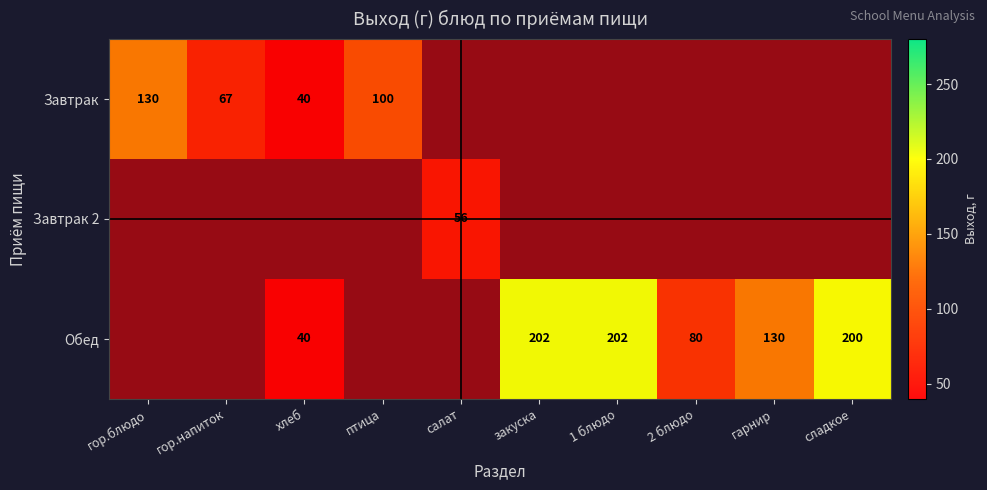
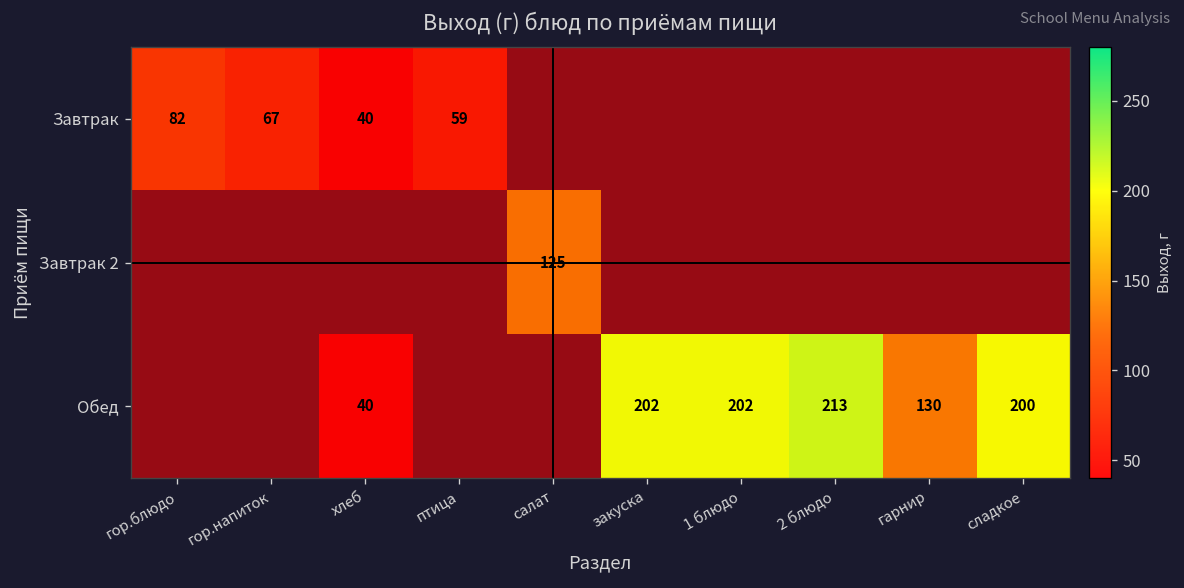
  {
    "Завтрак": {
-     "гор.блюдо": 130,
+     "гор.блюдо": 82,
      "гор.напиток": 67,
      "хлеб": 40,
-     "птица": 100
+     "птица": 59
    },
    "Завтрак 2": {
-     "салат": 56
+     "салат": 125
    },
    "Обед": {
      "хлеб": 40,
      "закуска": 202,
      "1 блюдо": 202,
-     "2 блюдо": 80,
+     "2 блюдо": 213,
      "гарнир": 130,
      "сладкое": 200
    }
  }
